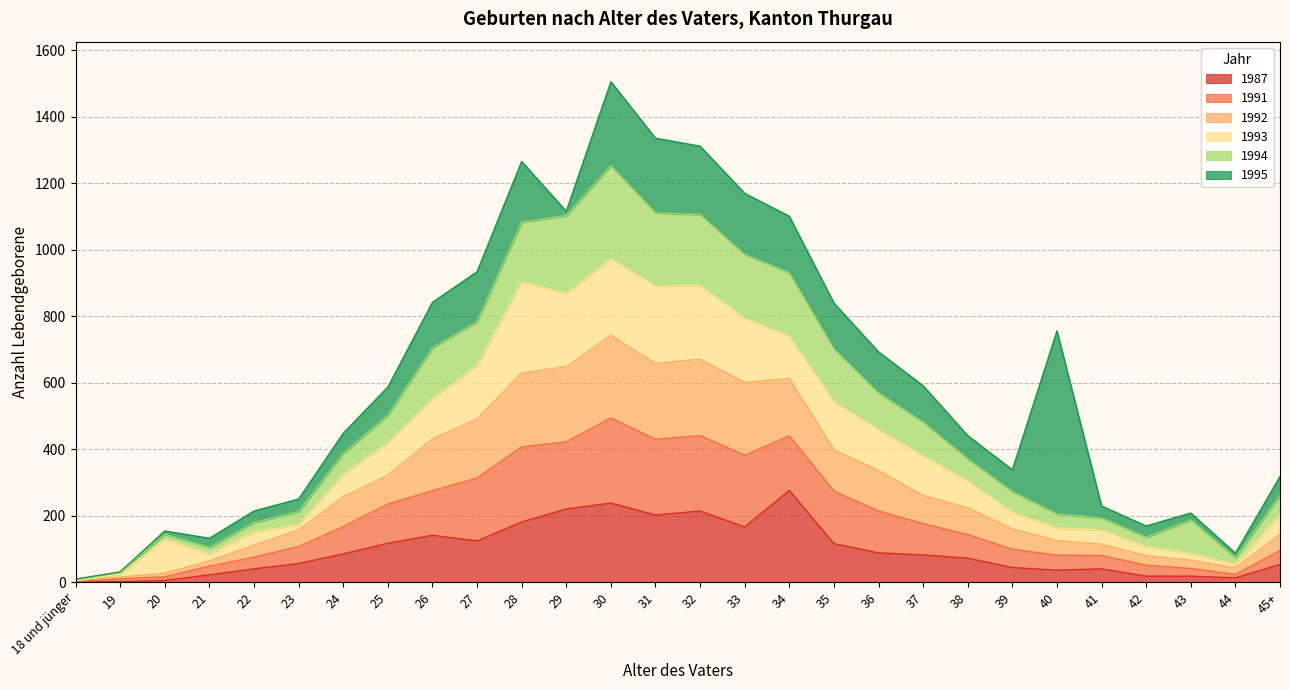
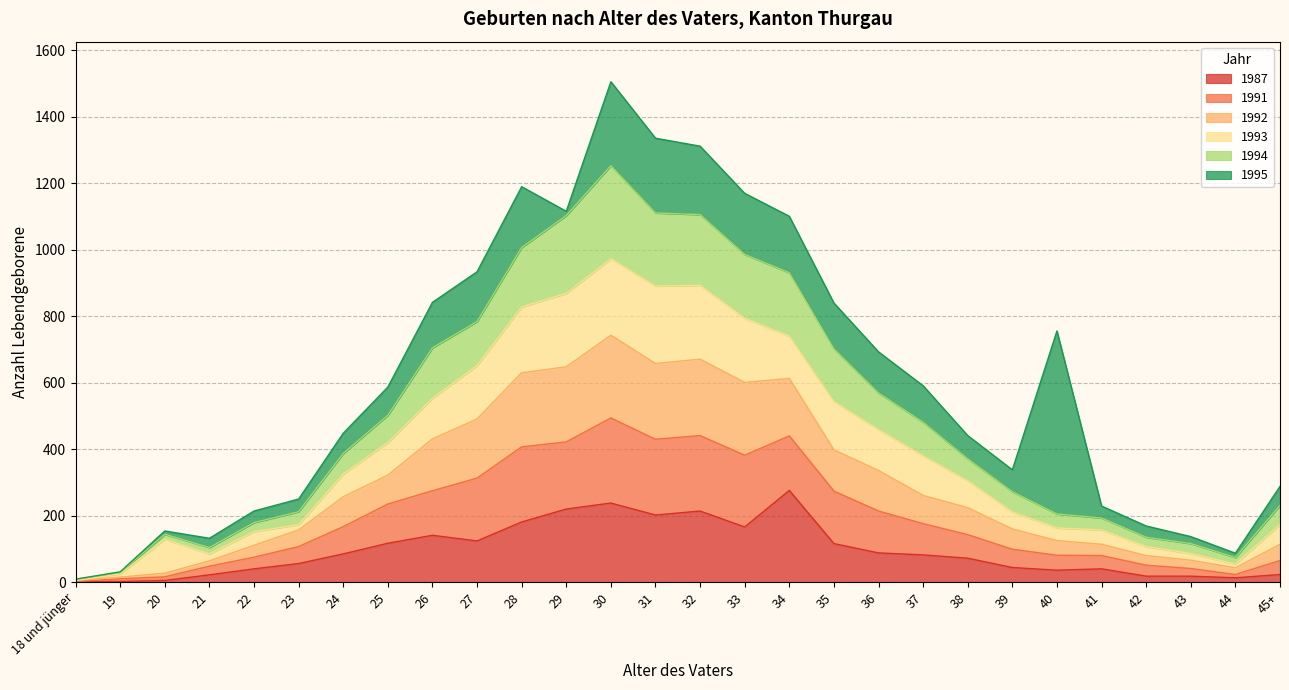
  {
    "1987": {
      "19": 0,
      "20": 10,
      "21": 20,
      "22": 40,
      "23": 60,
      "24": 90,
      "25": 120,
      "26": 140,
      "27": 120,
      "28": 180,
      "29": 220,
      "30": 240,
      "31": 200,
      "32": 210,
      "33": 170,
      "34": 280,
      "35": 120,
      "36": 90,
      "37": 80,
      "38": 70,
      "39": 40,
      "40": 40,
      "41": 40,
      "42": 20,
      "43": 20,
      "44": 10,
-     "45+": 50
+     "45+": 20
    },
    "1991": {
      "20": 10,
      "21": 30,
      "22": 40,
      "23": 50,
      "24": 80,
      "25": 120,
      "26": 130,
      "27": 190,
      "28": 230,
      "29": 200,
      "30": 260,
      "31": 230,
      "32": 230,
      "33": 220,
      "34": 160,
      "35": 160,
      "36": 130,
      "37": 90,
      "38": 70,
      "39": 60,
      "40": 50,
      "41": 40,
      "42": 30,
      "43": 20,
      "44": 10,
      "45+": 40
    },
    "1992": {
      "20": 10,
      "21": 20,
      "22": 40,
      "23": 50,
      "24": 90,
      "25": 90,
      "26": 160,
      "27": 180,
      "28": 220,
      "29": 230,
      "30": 250,
      "31": 230,
      "32": 230,
      "33": 220,
      "34": 170,
      "35": 120,
      "36": 120,
      "37": 90,
      "38": 80,
      "39": 60,
      "40": 40,
      "41": 30,
      "42": 30,
      "43": 30,
      "44": 20,
      "45+": 50
    },
    "1993": {
      "20": 100,
      "21": 20,
      "22": 40,
      "23": 20,
      "24": 70,
      "25": 100,
      "26": 120,
      "27": 160,
-     "28": 270,
+     "28": 200,
      "29": 220,
      "30": 230,
      "31": 230,
      "32": 220,
      "33": 190,
      "34": 130,
      "35": 150,
      "36": 120,
      "37": 120,
      "38": 80,
      "39": 50,
      "40": 40,
      "41": 40,
      "42": 30,
      "43": 20,
      "44": 10,
      "45+": 60
    },
    "1994": {
      "20": 20,
      "21": 20,
      "22": 30,
      "23": 40,
      "24": 60,
      "25": 80,
      "26": 150,
      "27": 130,
      "28": 180,
      "29": 230,
      "30": 280,
      "31": 220,
      "32": 210,
      "33": 190,
      "34": 190,
      "35": 160,
      "36": 110,
      "37": 100,
      "38": 70,
      "39": 60,
      "40": 40,
      "41": 40,
      "42": 30,
-     "43": 100,
+     "43": 30,
      "44": 20,
      "45+": 60
    },
    "1995": {
      "20": 10,
      "21": 30,
      "22": 40,
      "23": 40,
      "24": 60,
      "25": 90,
      "26": 140,
      "27": 150,
      "28": 180,
      "29": 10,
      "30": 250,
      "31": 230,
      "32": 210,
      "33": 180,
      "34": 170,
      "35": 140,
      "36": 120,
      "37": 110,
      "38": 70,
      "39": 70,
      "40": 550,
      "41": 40,
      "42": 30,
      "43": 20,
      "44": 10,
      "45+": 60
    }
  }
